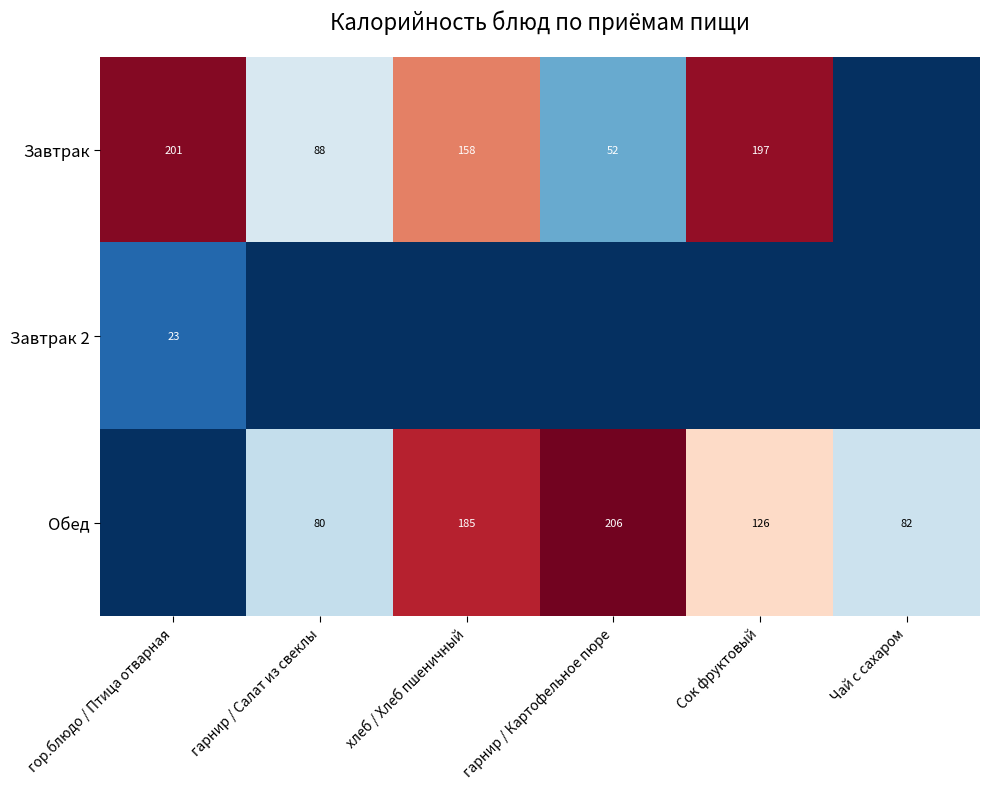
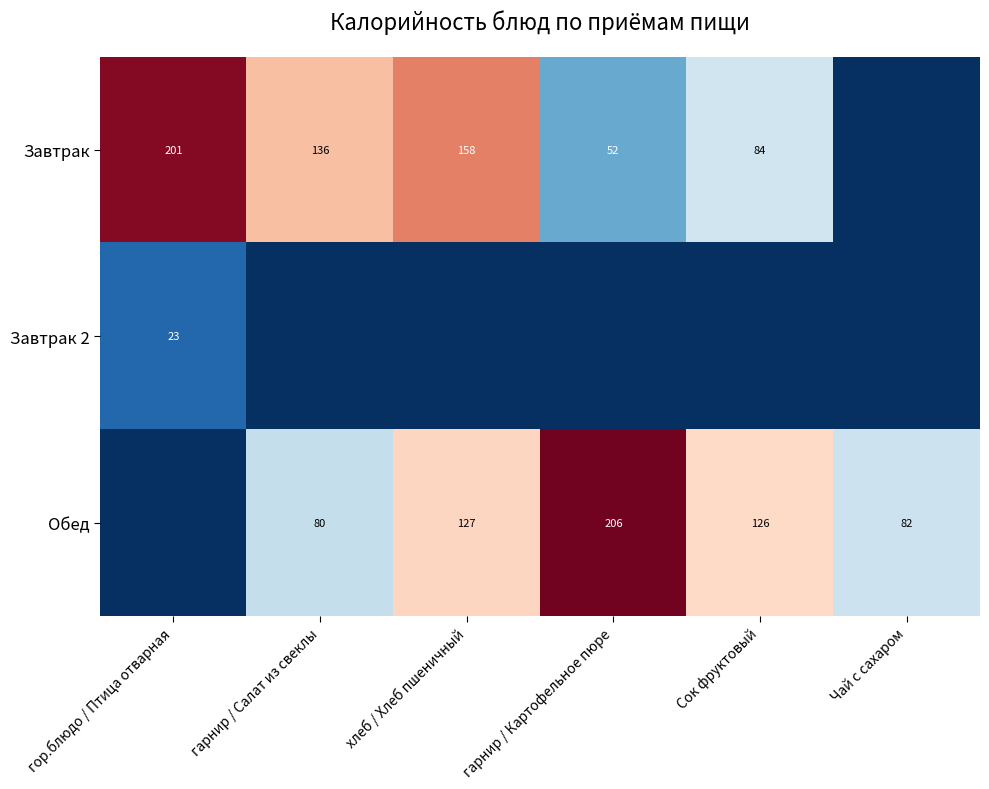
  {
    "Завтрак": {
      "гор.блюдо / Птица отварная": 201,
-     "гарнир / Салат из свеклы": 88,
+     "гарнир / Салат из свеклы": 136,
      "хлеб / Хлеб пшеничный": 158,
      "гарнир / Картофельное пюре": 52,
-     "Сок фруктовый": 197
+     "Сок фруктовый": 84
    },
    "Завтрак 2": {
      "гор.блюдо / Птица отварная": 23
    },
    "Обед": {
      "гарнир / Салат из свеклы": 80,
-     "хлеб / Хлеб пшеничный": 185,
+     "хлеб / Хлеб пшеничный": 127,
      "гарнир / Картофельное пюре": 206,
      "Сок фруктовый": 126,
      "Чай с сахаром": 82
    }
  }
